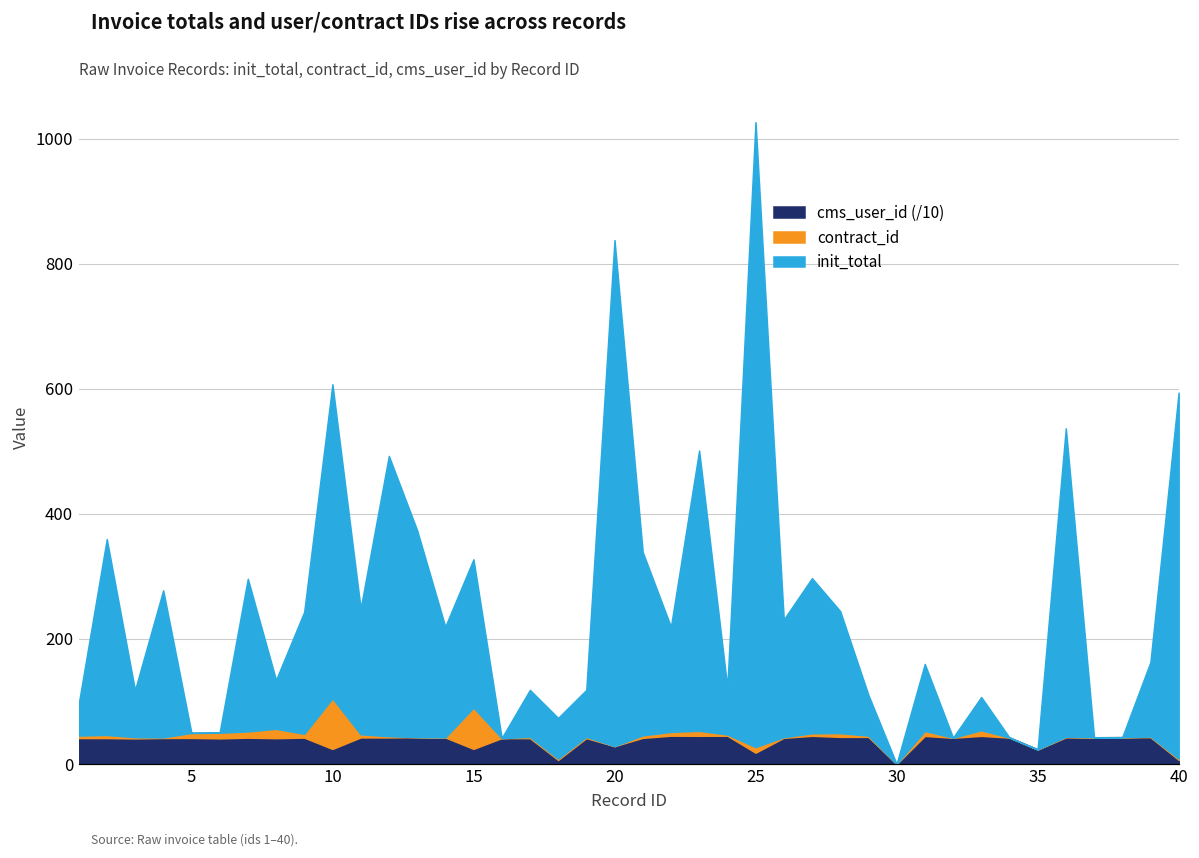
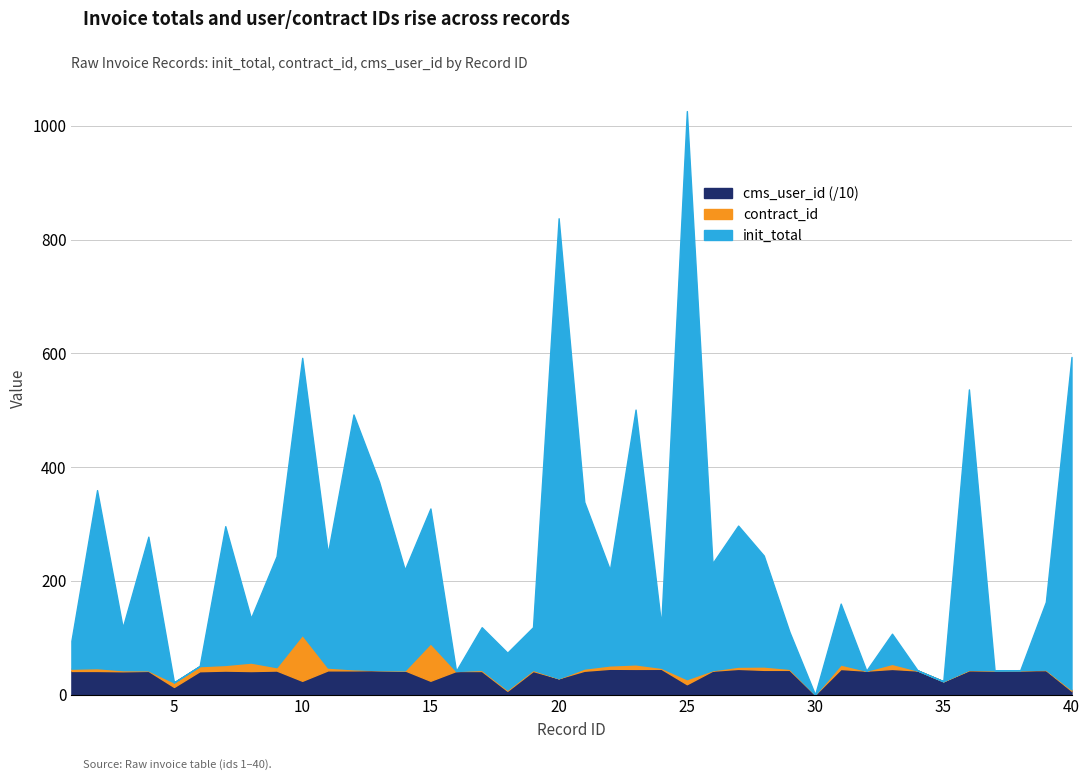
  {
    "cms_user_id (/10)": {
-     "5": 40,
+     "5": 10,
      "10": 20,
      "15": 20,
      "25": 20
    },
    "contract_id": {
      "10": 110,
      "15": 90,
      "25": 30
    },
    "init_total": {
-     "10": 500,
+     "10": 490,
      "15": 240,
      "20": 810,
      "25": 1000,
      "40": 590
    }
  }
